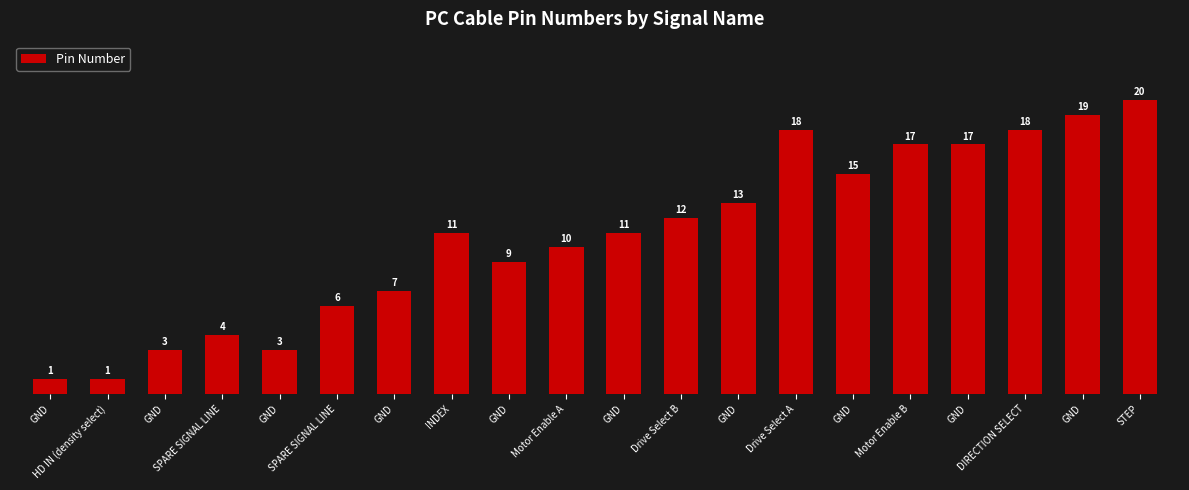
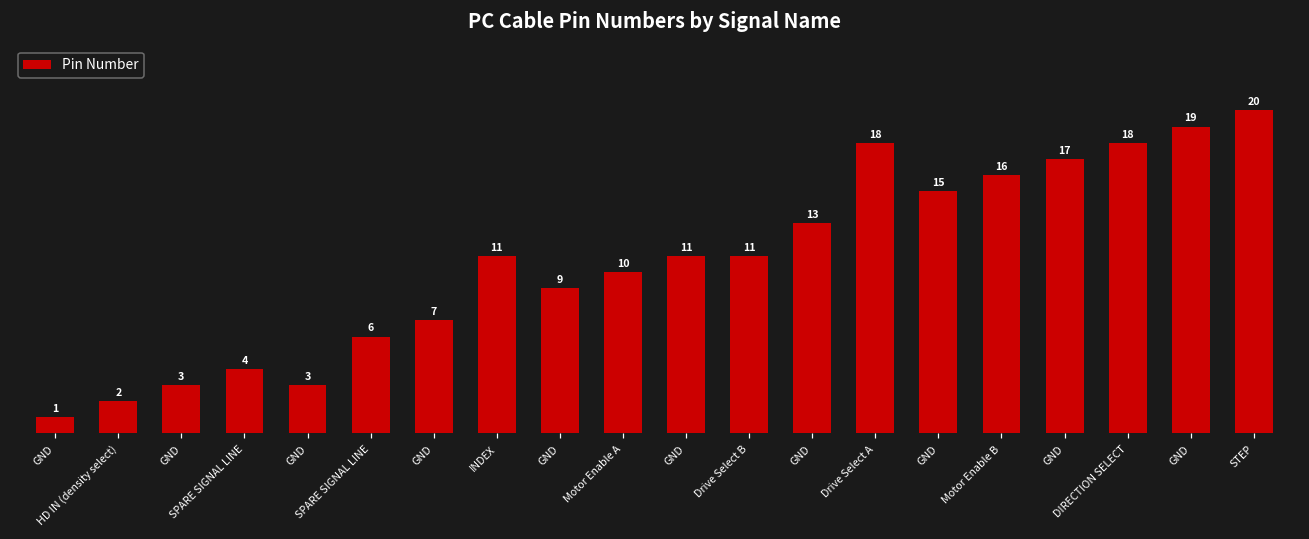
  {
-   "HD IN (density select)": 1,
+   "HD IN (density select)": 2,
    "INDEX": 11,
    "Motor Enable A": 10,
-   "Drive Select B": 12,
+   "Drive Select B": 11,
    "Drive Select A": 18,
-   "Motor Enable B": 17,
+   "Motor Enable B": 16,
    "DIRECTION SELECT": 18,
    "STEP": 20
  }
